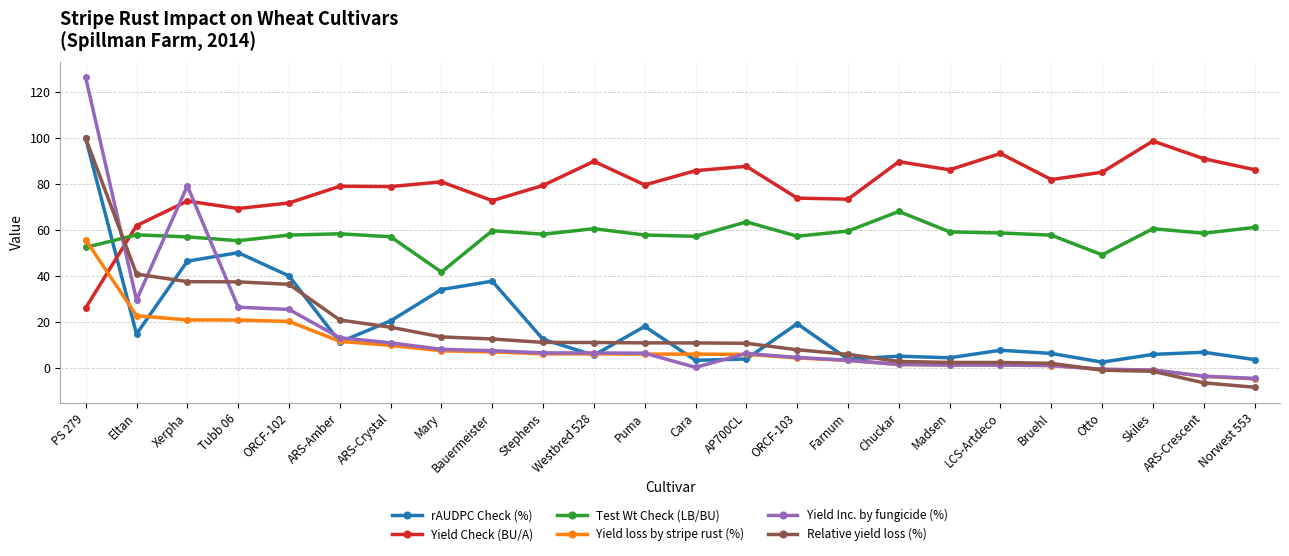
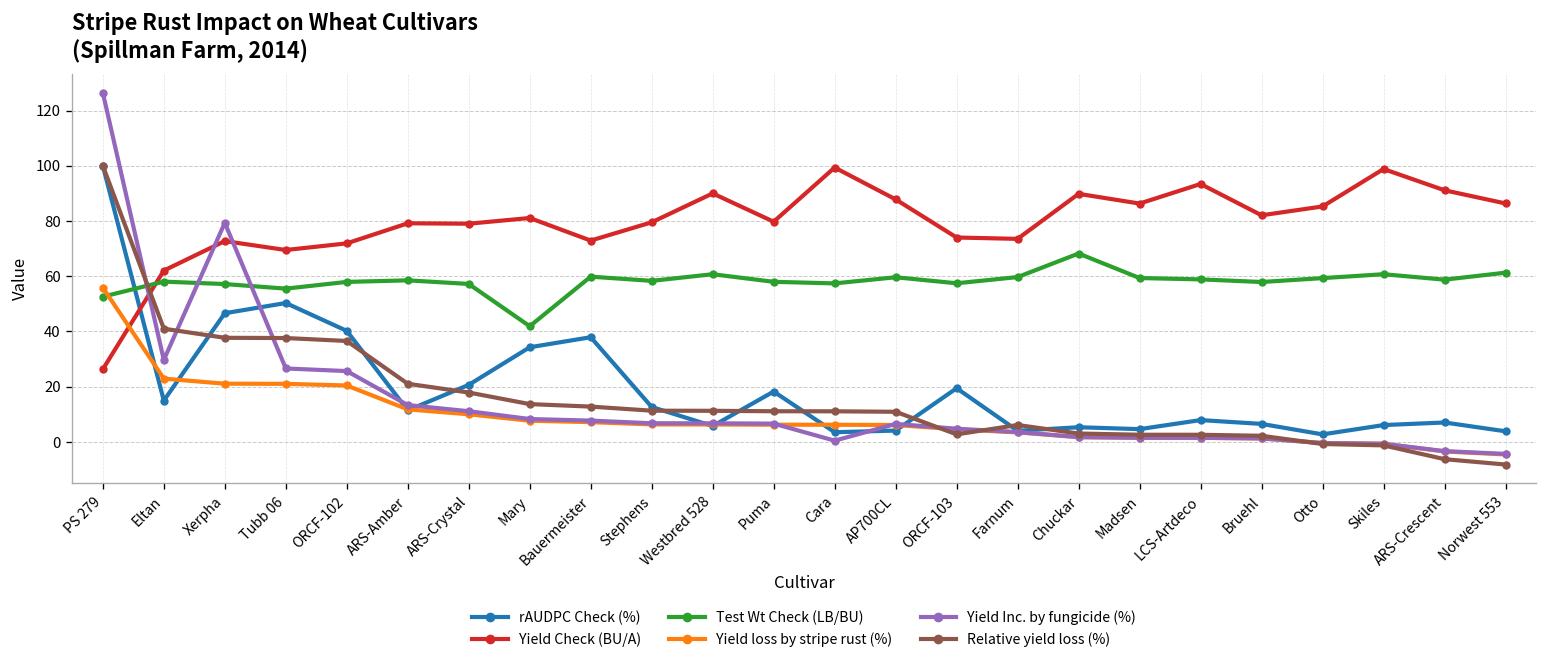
  {
    "rAUDPC Check (%)": {
      "Eltan": 15,
      "Xerpha": 47,
      "Tubb 06": 50,
      "ORCF-102": 40,
      "ARS-Crystal": 21,
      "Mary": 34,
      "Bauermeister": 38,
      "Stephens": 13,
      "Puma": 18,
      "Cara": 3,
      "AP700CL": 4,
      "ORCF-103": 19,
      "Chuckar": 5,
      "Madsen": 5,
      "LCS-Artdeco": 8,
      "Bruehl": 6,
      "Otto": 3,
      "Skiles": 6,
      "ARS-Crescent": 7,
      "Norwest 553": 4
    },
    "Yield Check (BU/A)": {
      "PS 279": 26,
      "Eltan": 62,
      "Xerpha": 73,
      "Tubb 06": 69,
      "ORCF-102": 72,
      "ARS-Amber": 79,
      "ARS-Crystal": 79,
      "Mary": 81,
      "Bauermeister": 73,
      "Stephens": 80,
      "Westbred 528": 90,
      "Puma": 80,
-     "Cara": 86,
+     "Cara": 99,
      "AP700CL": 88,
      "ORCF-103": 74,
      "Farnum": 74,
      "Chuckar": 90,
      "Madsen": 86,
      "LCS-Artdeco": 93,
      "Bruehl": 82,
      "Otto": 85,
      "Skiles": 99,
      "ARS-Crescent": 91,
      "Norwest 553": 86
    },
    "Test Wt Check (LB/BU)": {
      "PS 279": 53,
      "Eltan": 58,
      "Xerpha": 57,
      "Tubb 06": 55,
      "ORCF-102": 58,
      "ARS-Amber": 58,
      "ARS-Crystal": 57,
      "Mary": 42,
      "Bauermeister": 60,
      "Stephens": 58,
      "Westbred 528": 61,
      "Puma": 58,
      "Cara": 57,
-     "AP700CL": 64,
+     "AP700CL": 60,
      "ORCF-103": 57,
      "Farnum": 60,
      "Chuckar": 68,
      "Madsen": 59,
      "LCS-Artdeco": 59,
      "Bruehl": 58,
-     "Otto": 49,
+     "Otto": 59,
      "Skiles": 61,
      "ARS-Crescent": 59,
      "Norwest 553": 61
    },
    "Yield loss by stripe rust (%)": {
      "PS 279": 56,
      "Eltan": 23,
      "Xerpha": 21,
      "Tubb 06": 21,
      "ORCF-102": 20,
      "Cara": 6
    },
    "Yield Inc. by fungicide (%)": {
      "PS 279": 126,
      "Eltan": 30,
      "Xerpha": 79,
      "Tubb 06": 27,
      "ORCF-102": 26,
      "ARS-Amber": 13,
      "Cara": 0
    },
    "Relative yield loss (%)": {
      "Eltan": 41,
      "Xerpha": 38,
      "Tubb 06": 38,
      "ORCF-102": 37,
      "ARS-Amber": 21,
      "ARS-Crystal": 18,
      "Mary": 14,
      "Bauermeister": 13,
      "Stephens": 11,
      "Westbred 528": 11,
      "Puma": 11,
      "Cara": 11,
      "AP700CL": 11,
-     "ORCF-103": 8,
+     "ORCF-103": 3,
      "Farnum": 6,
      "Chuckar": 3,
      "LCS-Artdeco": 3,
      "ARS-Crescent": -6,
      "Norwest 553": -8
    }
  }
